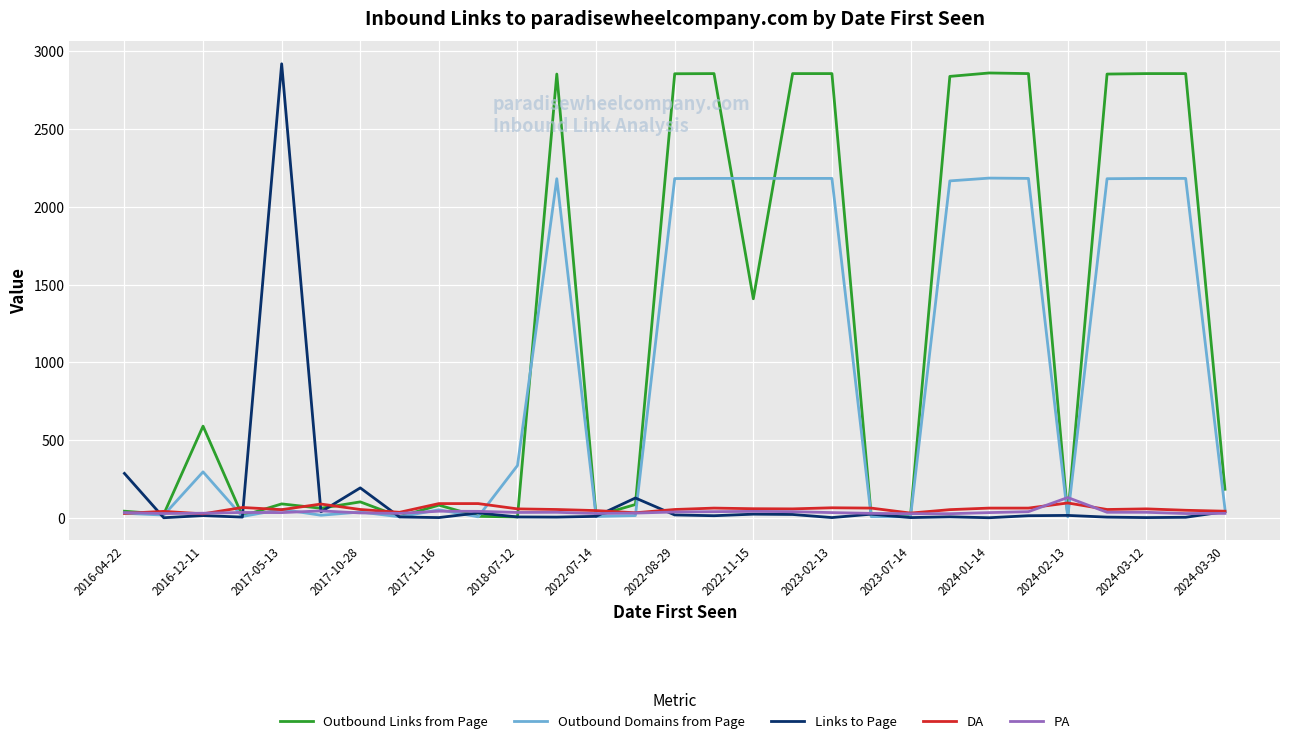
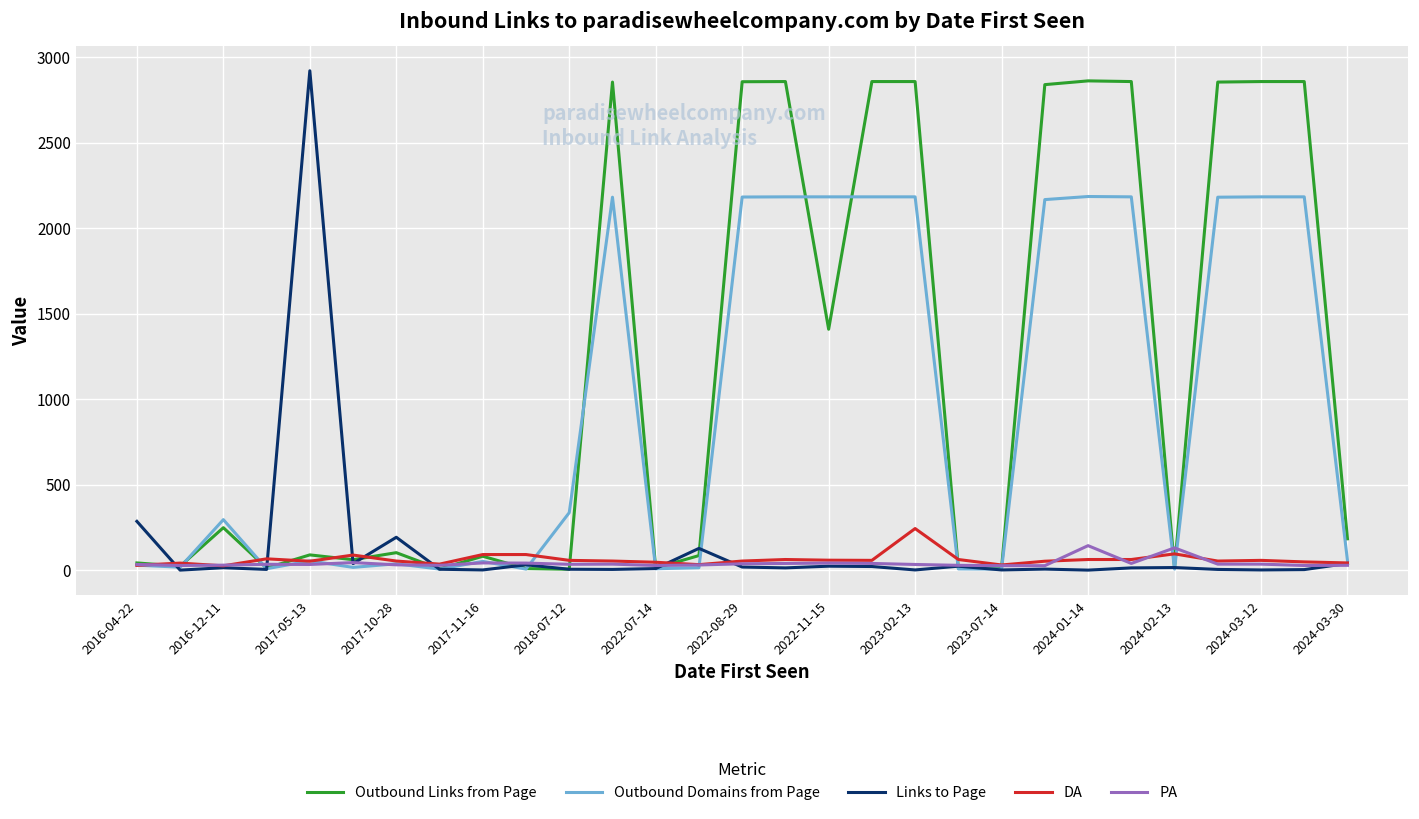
  {
    "Outbound Links from Page": {
-     "2016-12-11": 590,
+     "2016-12-11": 250,
      "2017-05-13": 90,
      "2017-10-28": 100,
      "2022-08-29": 2860,
      "2022-11-15": 1410,
      "2023-02-13": 2860,
      "2024-01-14": 2860,
      "2024-03-12": 2860,
      "2024-03-30": 180
    },
    "Outbound Domains from Page": {
      "2016-12-11": 300,
      "2018-07-12": 340,
      "2022-08-29": 2180,
      "2022-11-15": 2180,
      "2023-02-13": 2180,
      "2024-01-14": 2190,
      "2024-03-12": 2180
    },
    "Links to Page": {
      "2016-04-22": 290,
      "2017-05-13": 2920,
      "2017-10-28": 190,
      "2017-11-16": 0,
      "2022-08-29": 20,
      "2022-11-15": 20,
      "2023-02-13": 0,
      "2024-01-14": 0,
      "2024-03-12": 0
    },
    "DA": {
      "2018-07-12": 60,
      "2022-07-14": 50,
      "2022-11-15": 60,
-     "2023-02-13": 70,
+     "2023-02-13": 240,
      "2024-01-14": 60,
      "2024-02-13": 100,
      "2024-03-12": 60
    },
    "PA": {
      "2017-05-13": 30,
      "2018-07-12": 40,
      "2022-11-15": 40,
      "2023-02-13": 30,
-     "2024-01-14": 30,
+     "2024-01-14": 140,
      "2024-02-13": 130,
      "2024-03-12": 40
    }
  }
